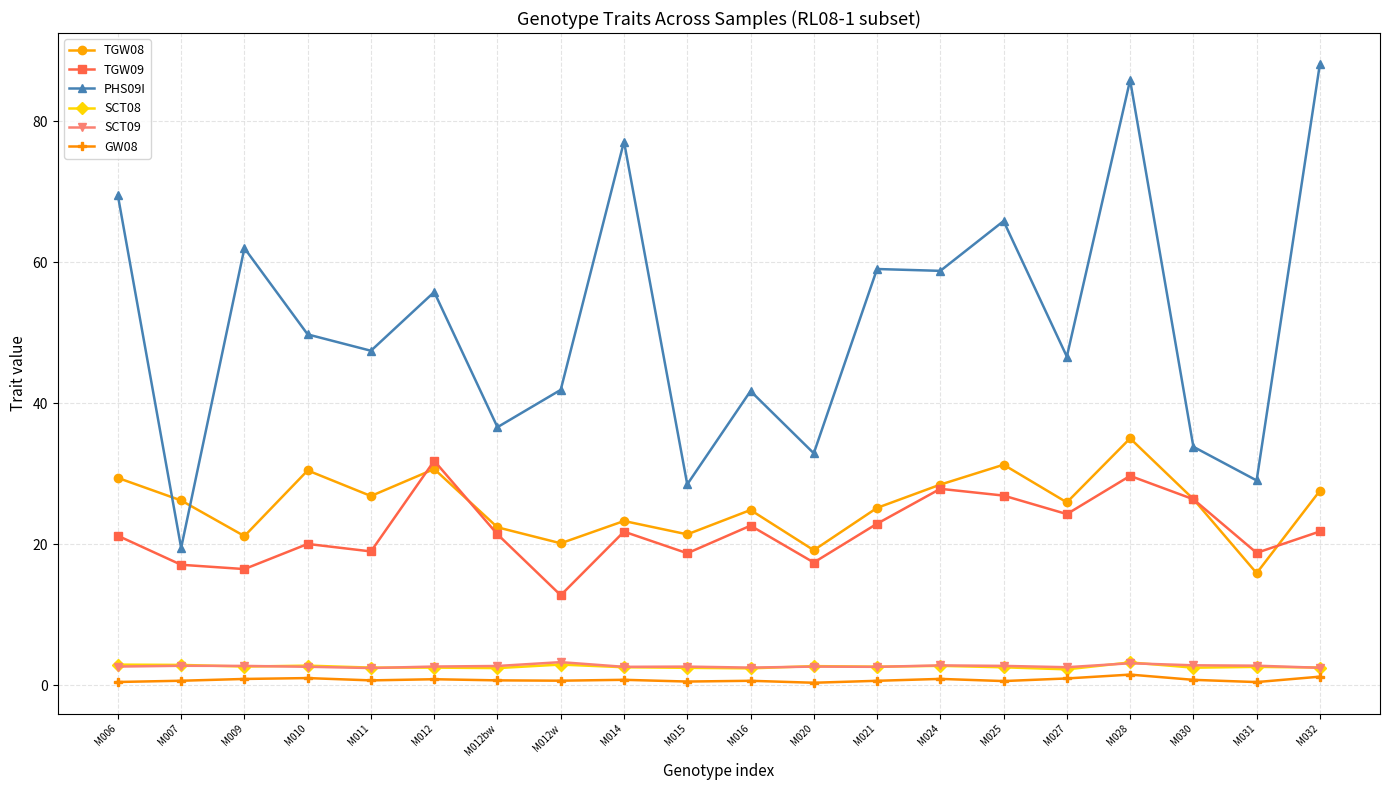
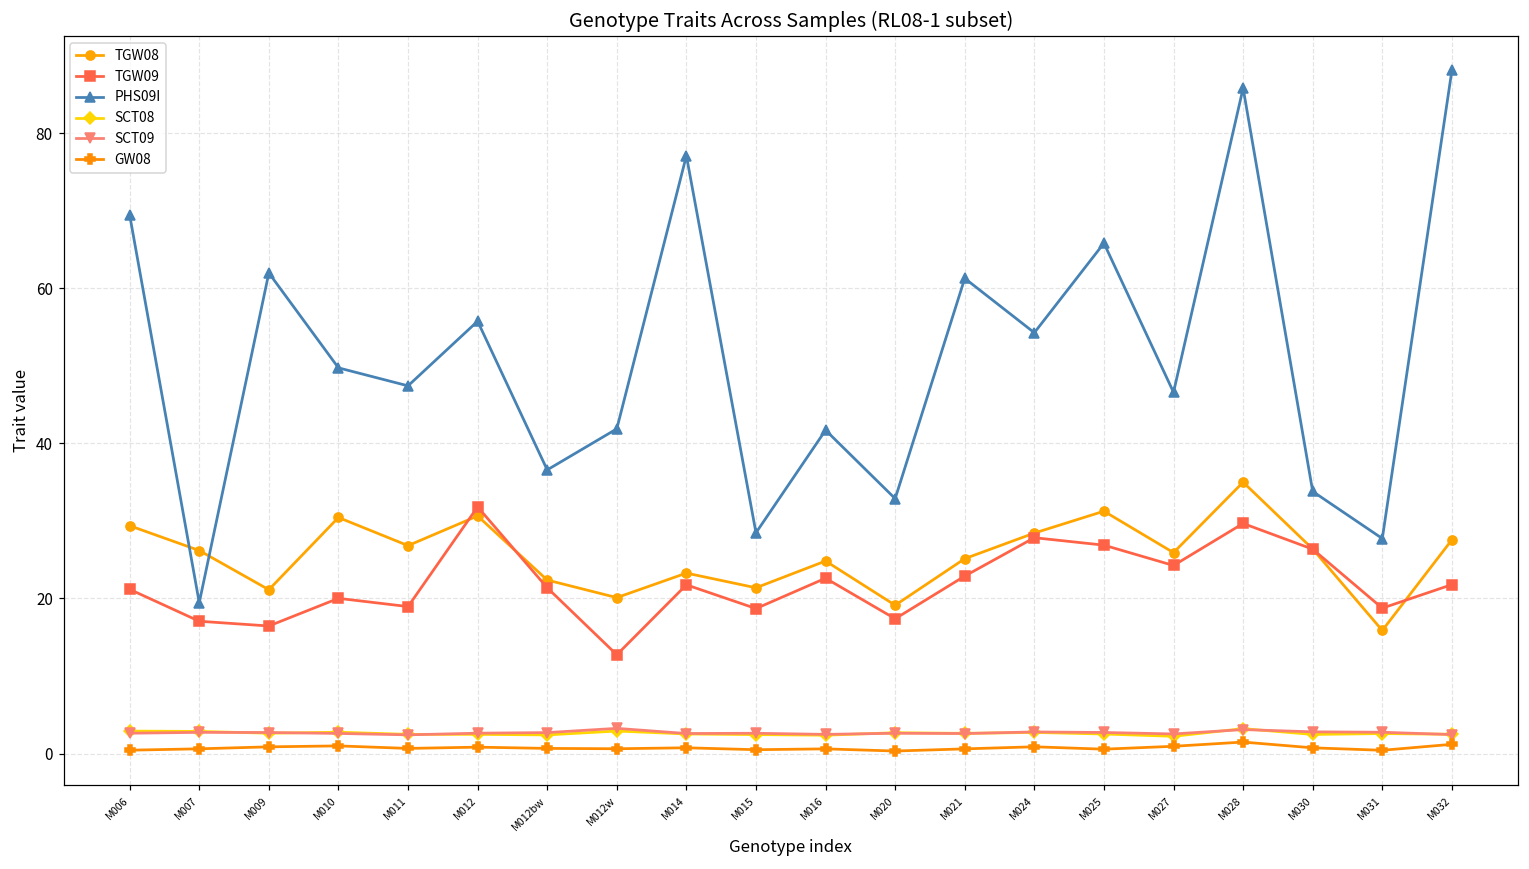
  {
    "PHS09I": {
      "M006": 69,
      "M007": 19,
      "M009": 62,
      "M010": 50,
      "M011": 47,
      "M012": 56,
      "M012bw": 37,
      "M012w": 42,
      "M014": 77,
      "M015": 28,
      "M016": 42,
      "M020": 33,
-     "M021": 59,
-     "M024": 59,
+     "M021": 61,
+     "M024": 54,
      "M025": 66,
      "M027": 47,
      "M028": 86,
      "M030": 34,
-     "M031": 29,
+     "M031": 28,
      "M032": 88
    }
  }
